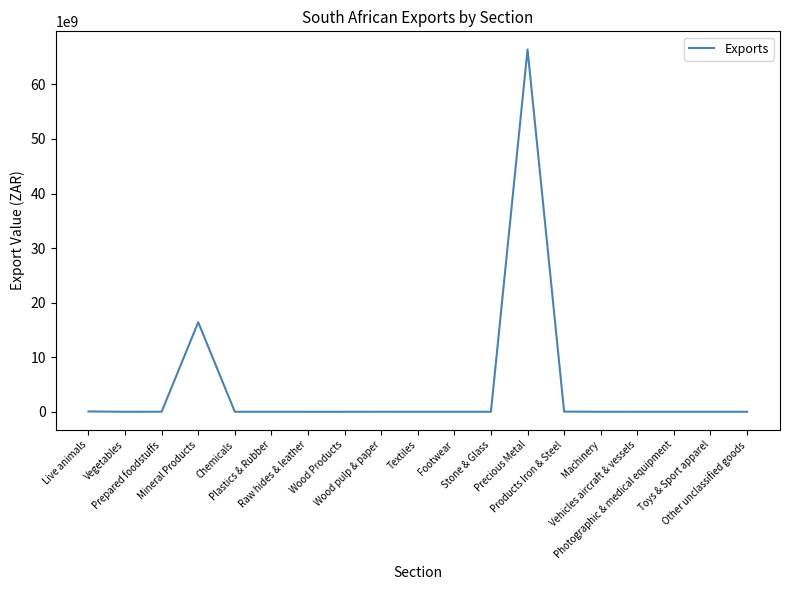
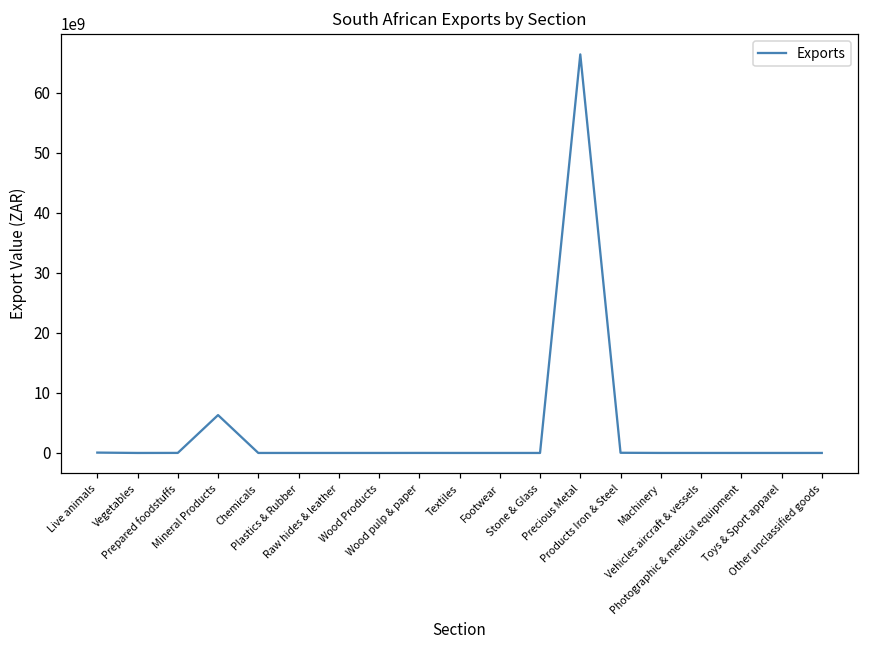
  {
    "Live animals": 0,
    "Vegetables": 0,
    "Prepared foodstuffs": 0,
-   "Mineral Products": 16000000000,
+   "Mineral Products": 6000000000,
    "Chemicals": 0,
    "Plastics & Rubber": 0,
    "Raw hides & leather": 0,
    "Wood Products": 0,
    "Wood pulp & paper": 0,
    "Textiles": 0,
    "Footwear": 0,
    "Stone & Glass": 0,
    "Precious Metal": 66000000000,
    "Products Iron & Steel": 0,
    "Machinery": 0,
    "Vehicles aircraft & vessels": 0,
    "Photographic & medical equipment": 0,
    "Toys & Sport apparel": 0,
    "Other unclassified goods": 0
  }
